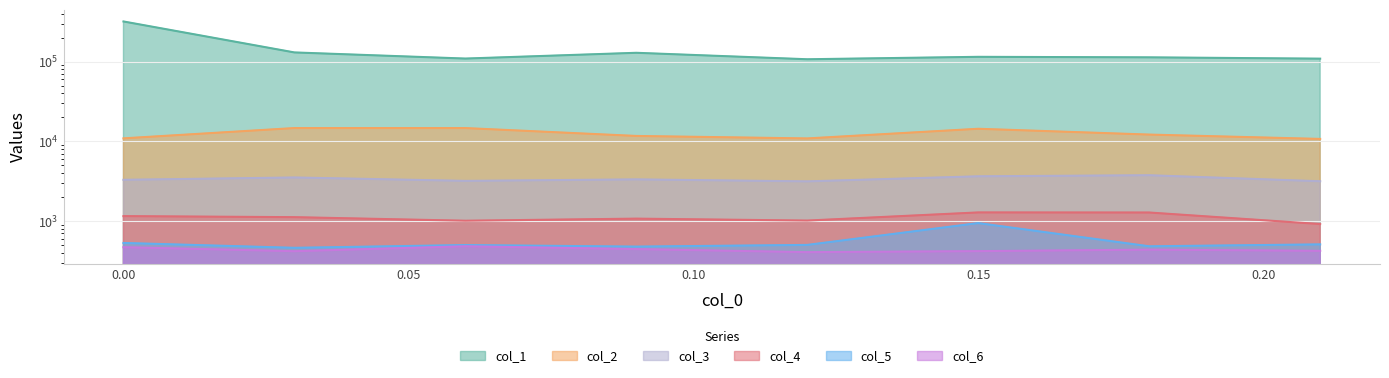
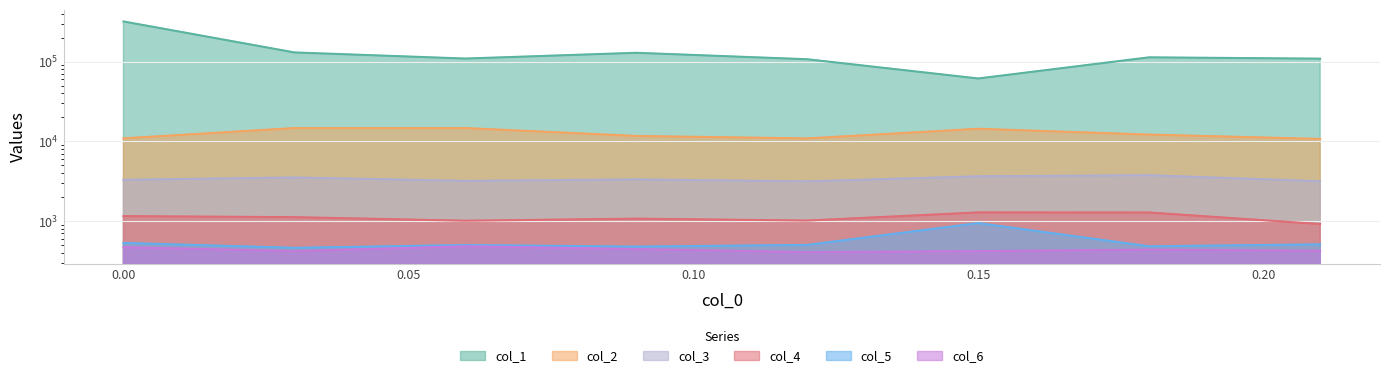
  {
    "col_1": {
      "0.00": 320000,
-     "0.15": 110000
+     "0.15": 60000
    },
    "col_5": {
      "0.00": 500,
      "0.15": 900
    }
  }
